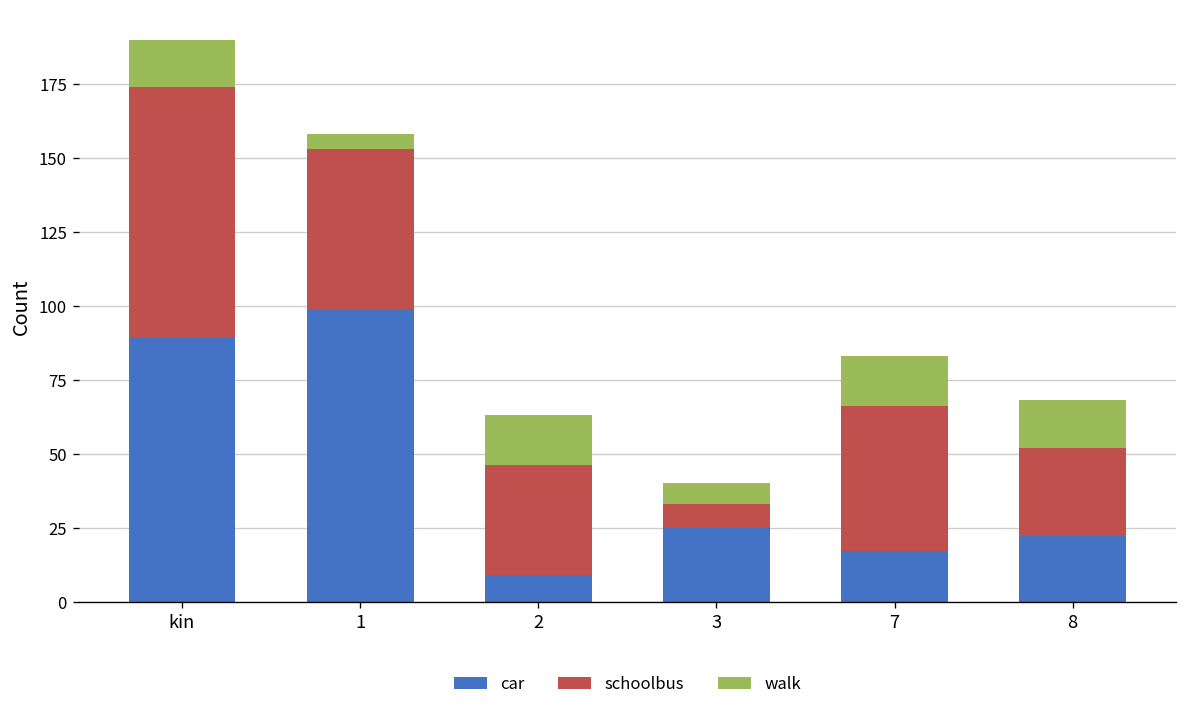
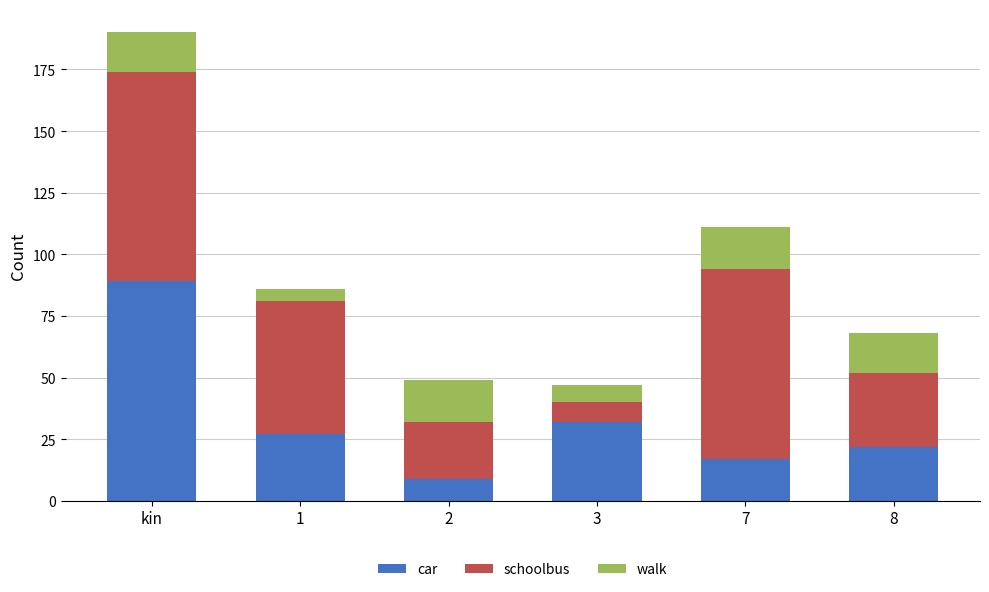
  {
    "car": {
      "kin": 89,
-     "1": 99,
+     "1": 27,
      "2": 9,
-     "3": 25,
+     "3": 32,
      "7": 17,
      "8": 22
    },
    "schoolbus": {
      "kin": 85,
      "1": 54,
-     "2": 37,
+     "2": 23,
      "3": 8,
-     "7": 49,
+     "7": 77,
      "8": 30
    },
    "walk": {
      "kin": 16,
      "1": 5,
      "2": 17,
      "3": 7,
      "7": 17,
      "8": 16
    }
  }
